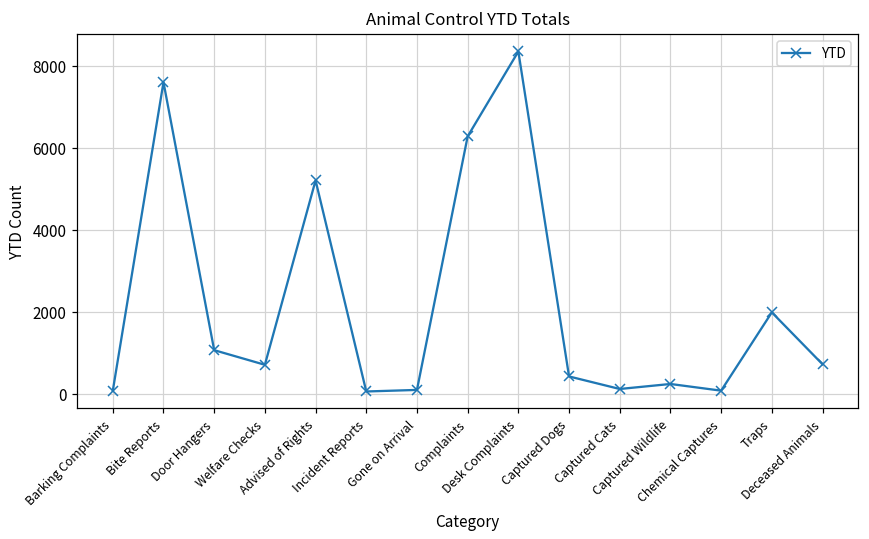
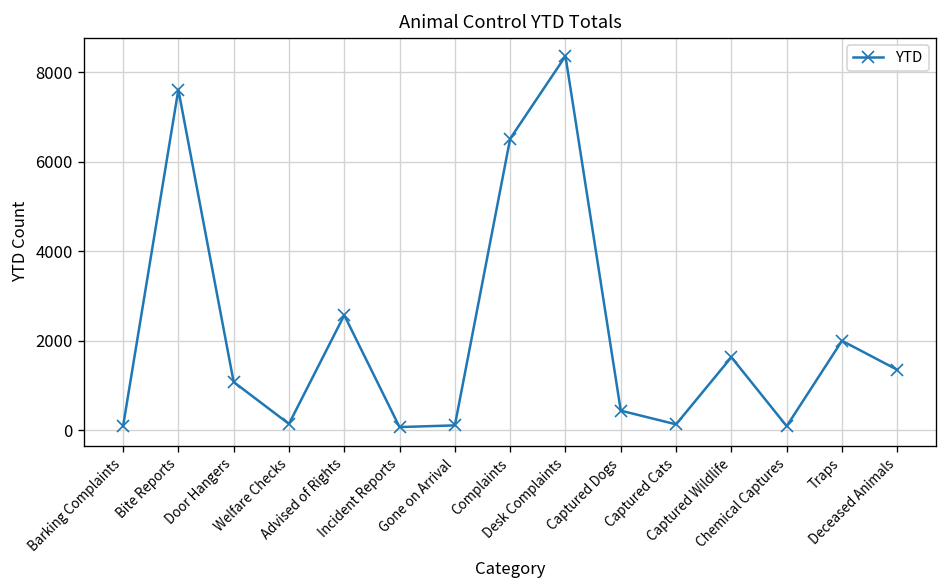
  {
    "Barking Complaints": 100,
    "Bite Reports": 7600,
    "Door Hangers": 1100,
-   "Welfare Checks": 700,
-   "Advised of Rights": 5200,
+   "Welfare Checks": 100,
+   "Advised of Rights": 2600,
    "Incident Reports": 100,
    "Gone on Arrival": 100,
-   "Complaints": 6300,
+   "Complaints": 6500,
    "Desk Complaints": 8400,
    "Captured Dogs": 400,
    "Captured Cats": 100,
-   "Captured Wildlife": 300,
+   "Captured Wildlife": 1600,
    "Chemical Captures": 100,
    "Traps": 2000,
-   "Deceased Animals": 700
+   "Deceased Animals": 1300
  }
